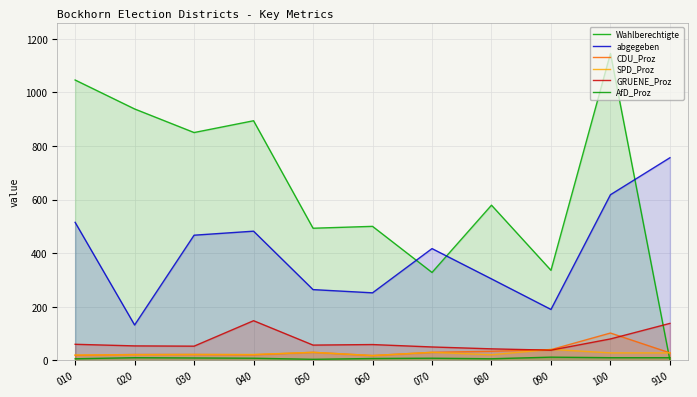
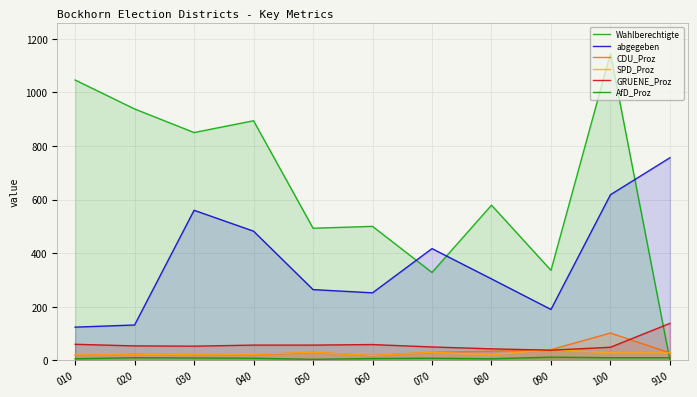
  {
    "abgegeben": {
-     "010": 520,
+     "010": 120,
      "020": 130,
-     "030": 470,
+     "030": 560,
      "040": 480,
      "050": 260,
      "060": 250,
      "070": 420,
      "080": 300,
      "090": 190,
      "100": 620,
      "910": 760
    },
    "CDU_Proz": {
      "100": 100
    },
    "SPD_Proz": {
      "080": 20,
      "100": 30
    },
    "GRUENE_Proz": {
      "010": 60,
      "020": 50,
      "030": 50,
-     "040": 150,
+     "040": 60,
      "050": 60,
      "060": 60,
      "070": 50,
-     "100": 80,
+     "100": 50,
      "910": 140
    }
  }
